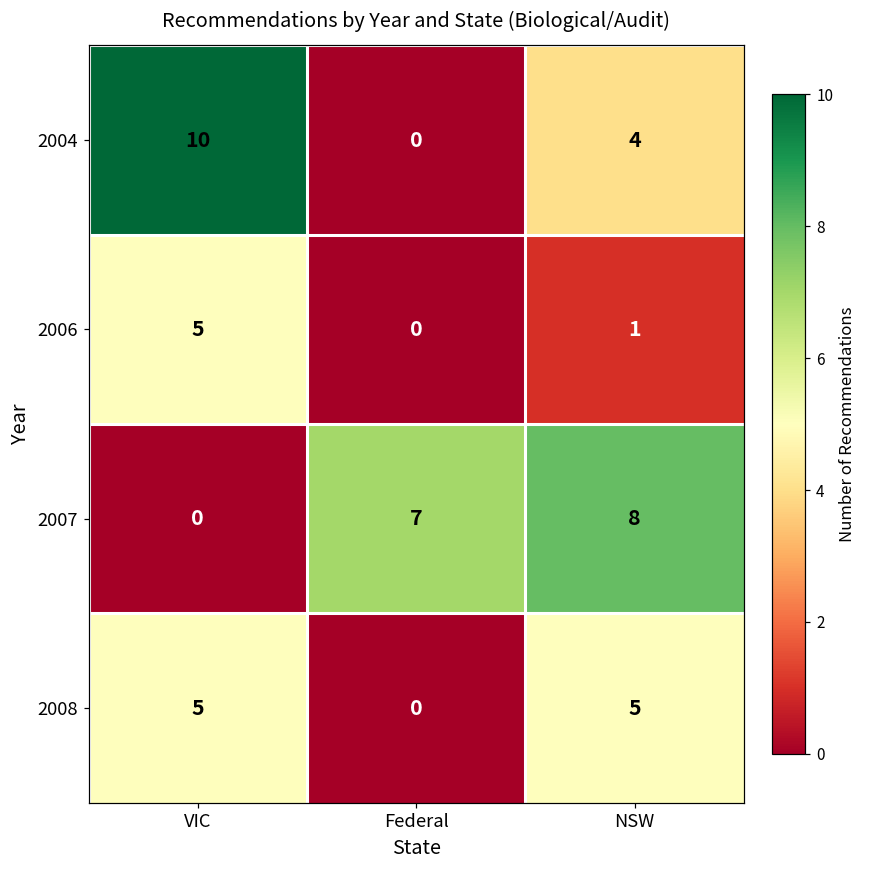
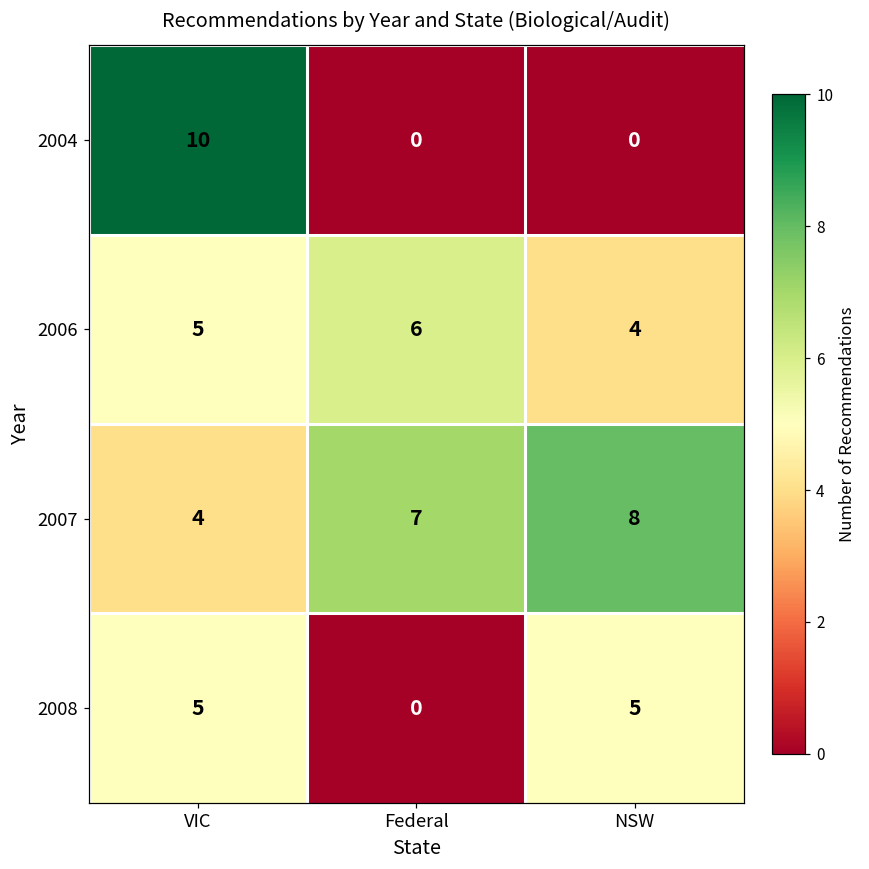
  {
    "2004": {
      "VIC": 10,
      "Federal": 0,
-     "NSW": 4
+     "NSW": 0
    },
    "2006": {
      "VIC": 5,
-     "Federal": 0,
-     "NSW": 1
+     "Federal": 6,
+     "NSW": 4
    },
    "2007": {
-     "VIC": 0,
+     "VIC": 4,
      "Federal": 7,
      "NSW": 8
    },
    "2008": {
      "VIC": 5,
      "Federal": 0,
      "NSW": 5
    }
  }
